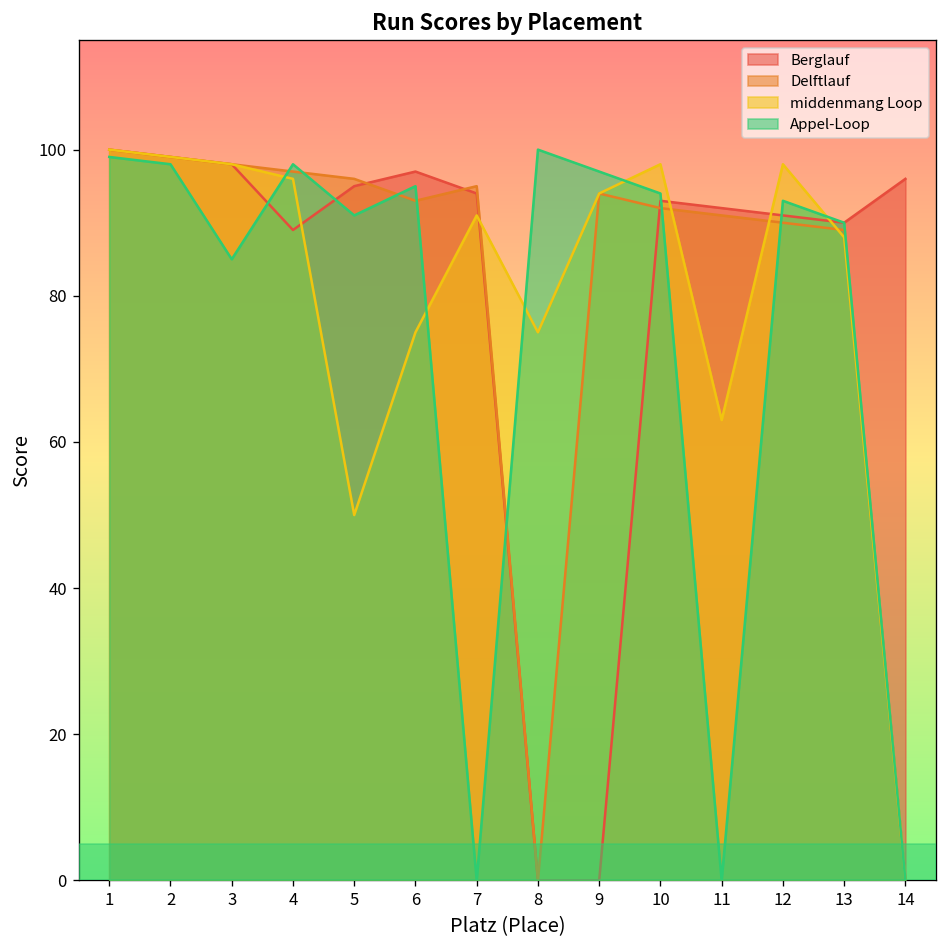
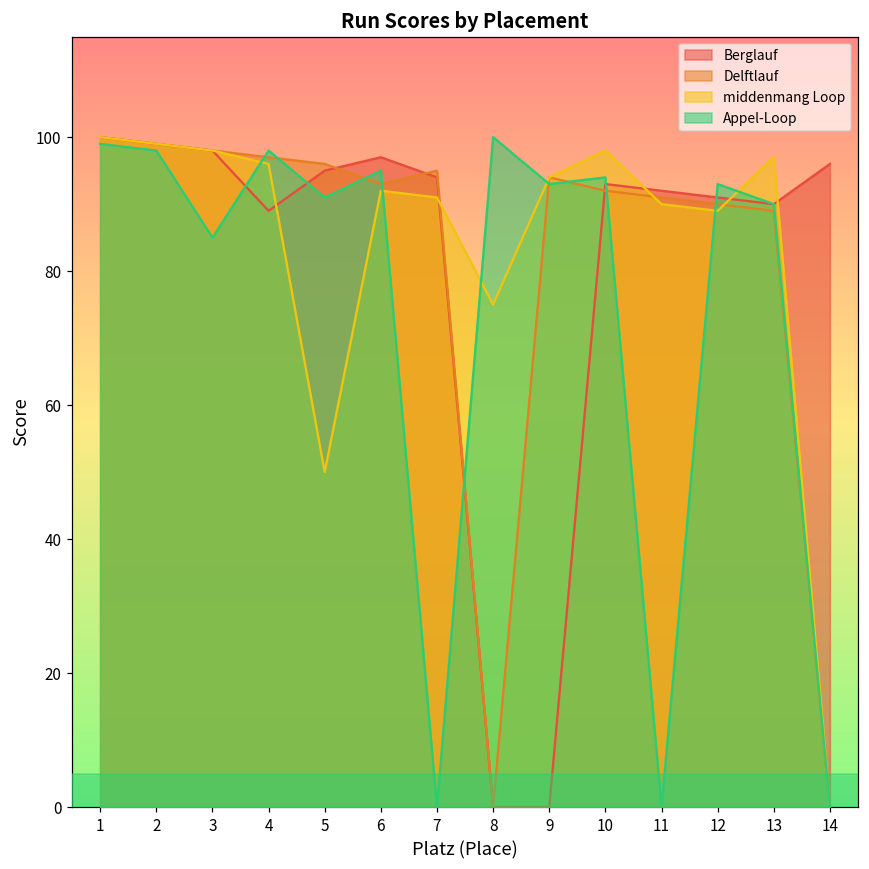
  {
    "middenmang Loop": {
      "4": 96,
      "5": 50,
-     "6": 75,
+     "6": 92,
      "7": 91,
      "8": 75,
      "10": 98,
-     "11": 63,
-     "12": 98,
-     "13": 88
+     "11": 90,
+     "12": 89,
+     "13": 97
    },
    "Appel-Loop": {
      "1": 99,
      "2": 98,
      "3": 85,
      "4": 98,
      "5": 91,
      "6": 95,
      "8": 100,
-     "9": 97,
+     "9": 93,
      "10": 94,
      "12": 93
    }
  }
